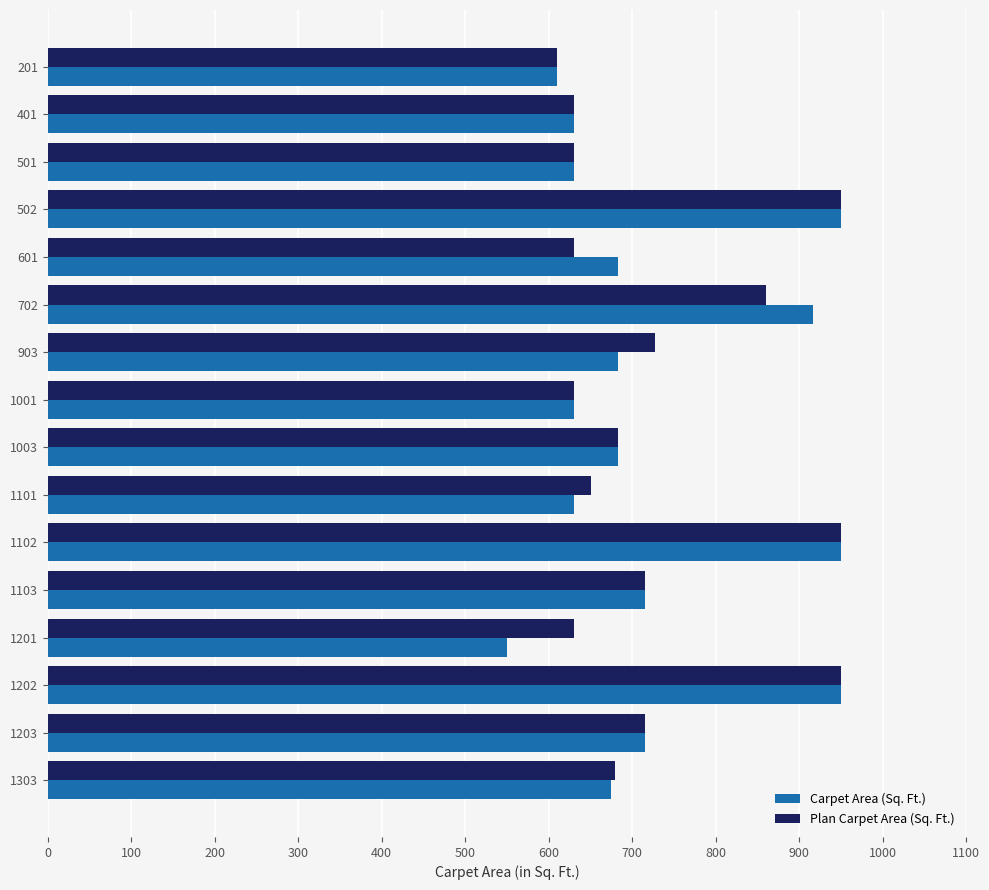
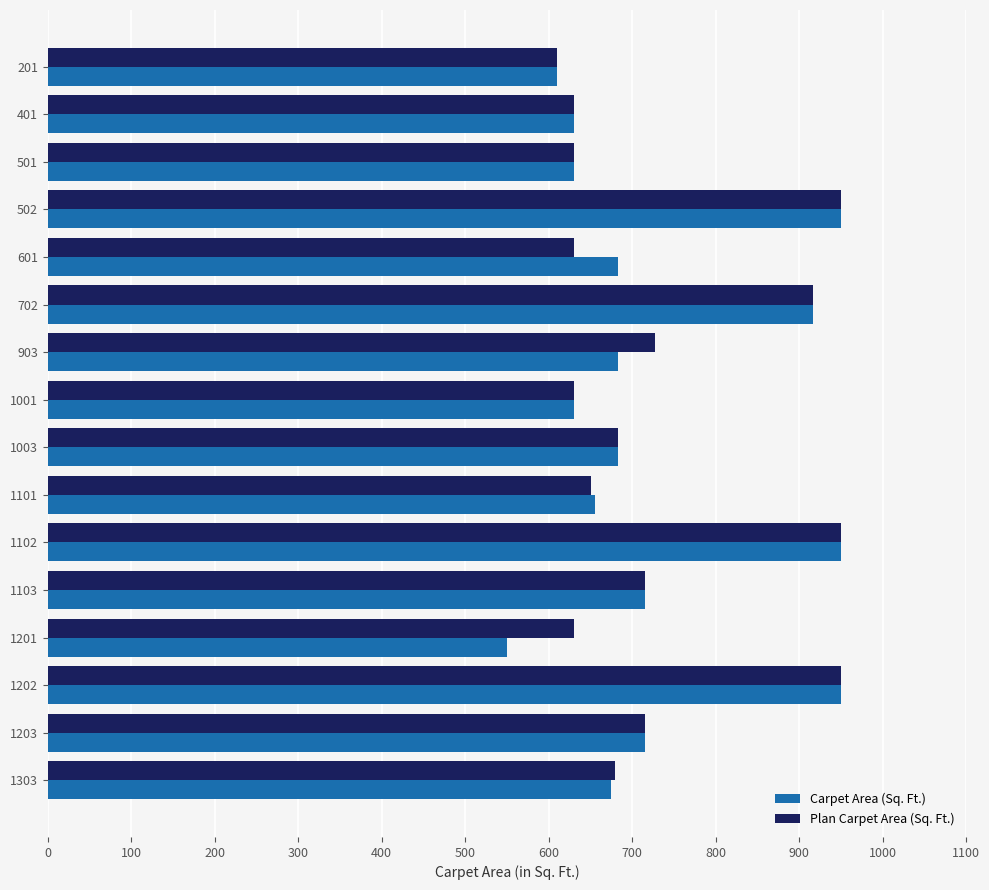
  {
    "Carpet Area (Sq. Ft.)": {
      "201": 610,
      "401": 630,
      "501": 630,
      "502": 950,
      "601": 680,
      "702": 920,
      "903": 680,
      "1001": 630,
      "1003": 680,
-     "1101": 630,
+     "1101": 660,
      "1102": 950,
      "1103": 720,
      "1201": 550,
      "1202": 950,
      "1203": 720,
      "1303": 680
    },
    "Plan Carpet Area (Sq. Ft.)": {
      "201": 610,
      "401": 630,
      "501": 630,
      "502": 950,
      "601": 630,
-     "702": 860,
+     "702": 920,
      "903": 730,
      "1001": 630,
      "1003": 680,
      "1101": 650,
      "1102": 950,
      "1103": 720,
      "1201": 630,
      "1202": 950,
      "1203": 720,
      "1303": 680
    }
  }
